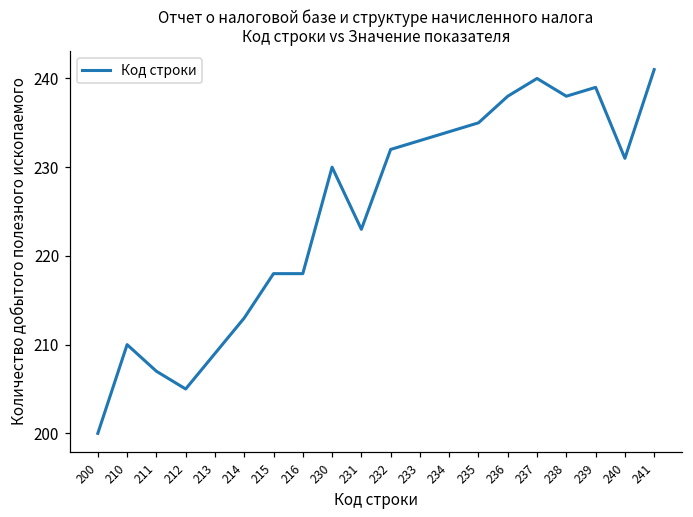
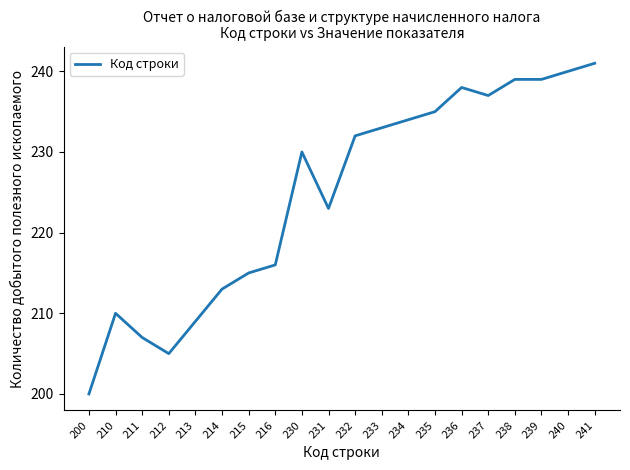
  {
    "200": 200,
    "210": 210,
    "211": 207,
    "212": 205,
    "213": 209,
    "214": 213,
-   "215": 218,
-   "216": 218,
+   "215": 215,
+   "216": 216,
    "230": 230,
    "231": 223,
    "232": 232,
    "233": 233,
    "234": 234,
    "235": 235,
    "236": 238,
-   "237": 240,
-   "238": 238,
+   "237": 237,
+   "238": 239,
    "239": 239,
-   "240": 231,
+   "240": 240,
    "241": 241
  }
